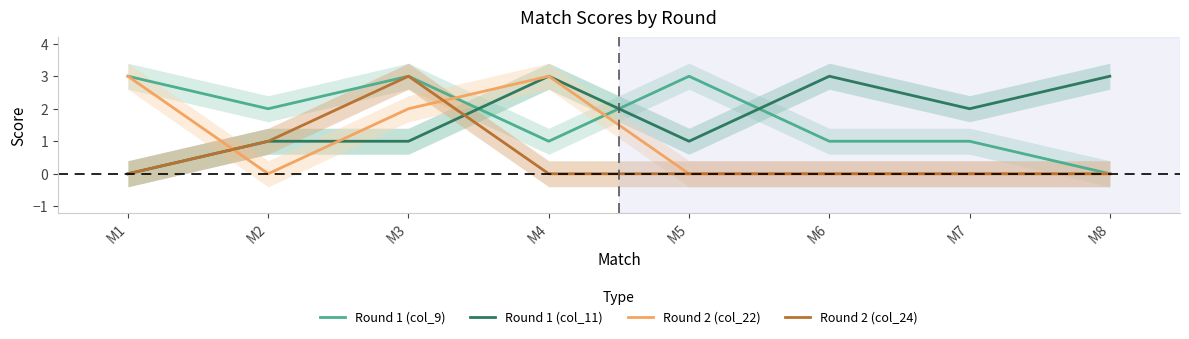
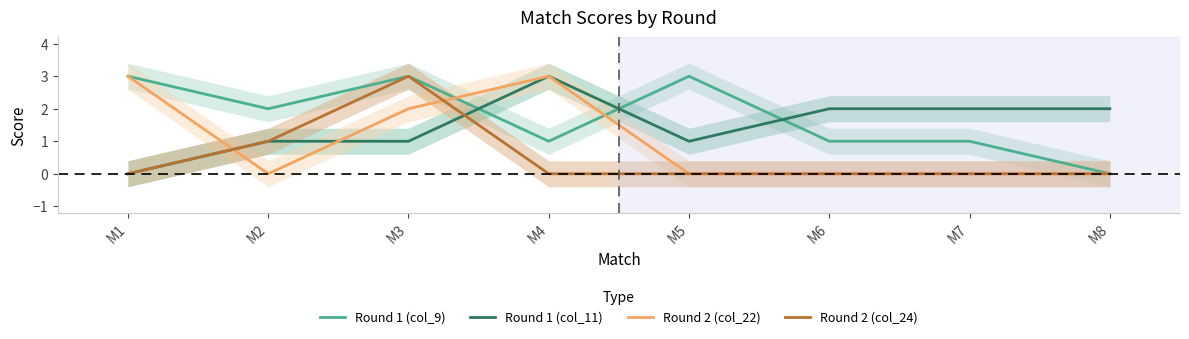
  {
    "Round 1 (col_11)": {
      "M3": 1,
      "M5": 1,
-     "M6": 3,
+     "M6": 2,
      "M7": 2,
-     "M8": 3
+     "M8": 2
    },
    "Round 2 (col_24)": {
      "M4": 0
    }
  }
